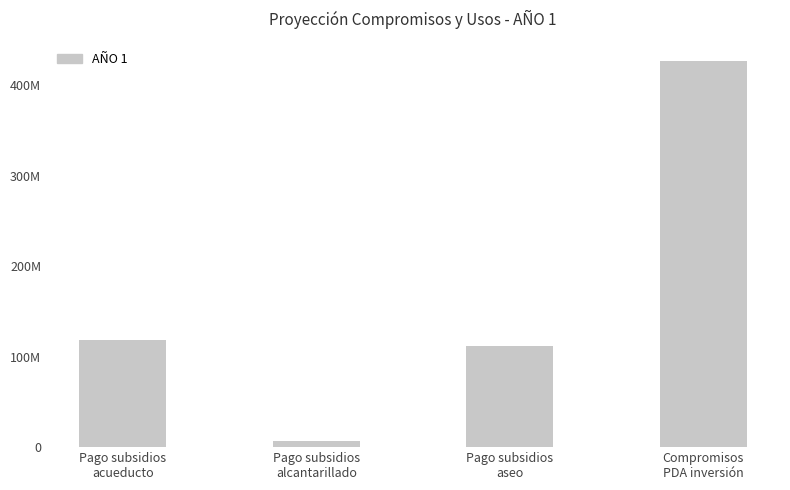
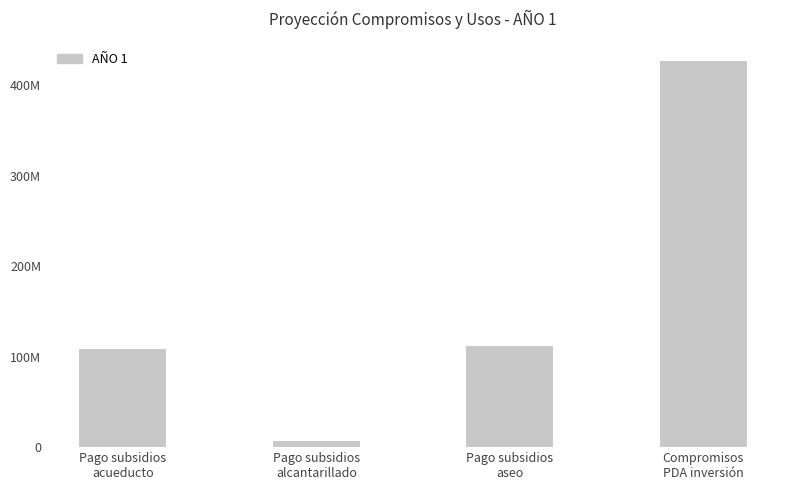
  {
-   "Pago subsidios acueducto": 120000000,
+   "Pago subsidios acueducto": 110000000,
    "Pago subsidios alcantarillado": 10000000,
    "Pago subsidios aseo": 110000000,
    "Compromisos PDA inversión": 430000000
  }
